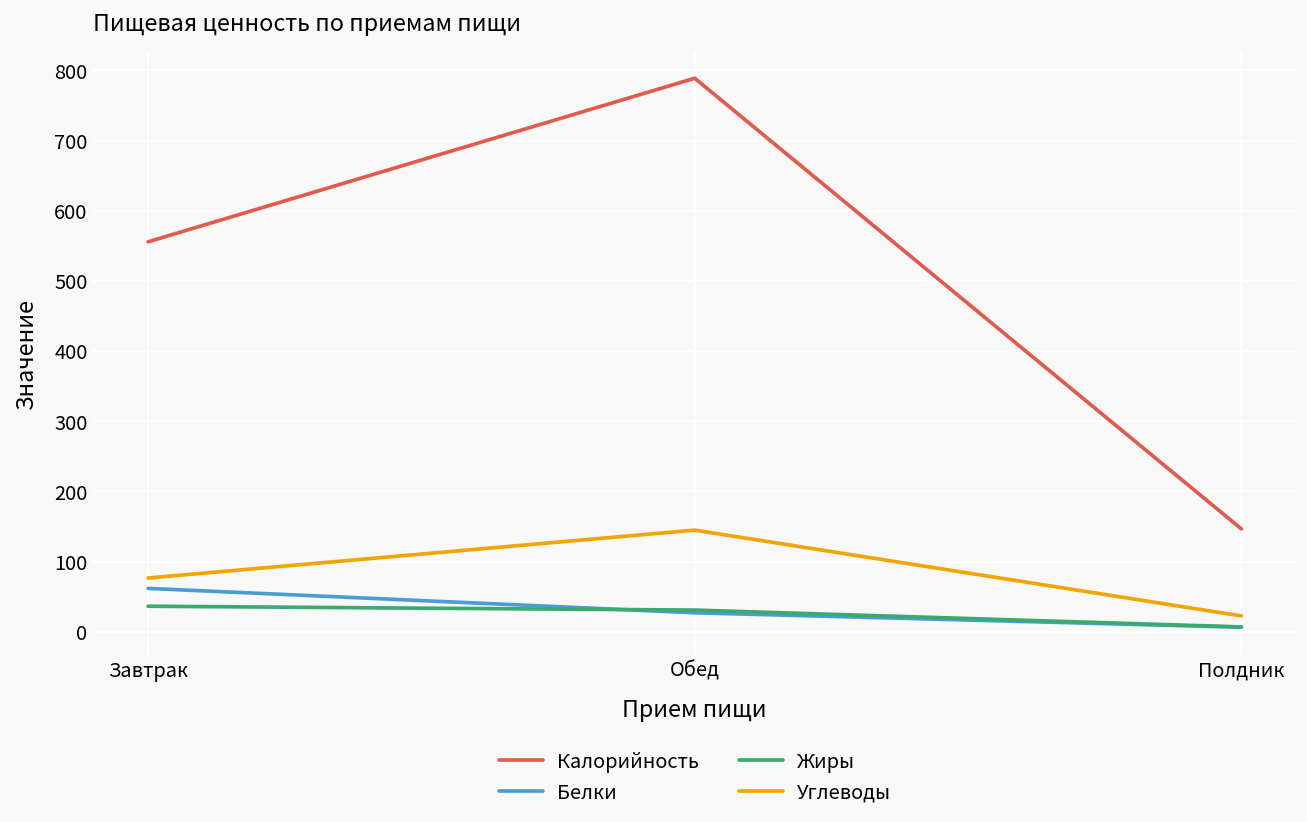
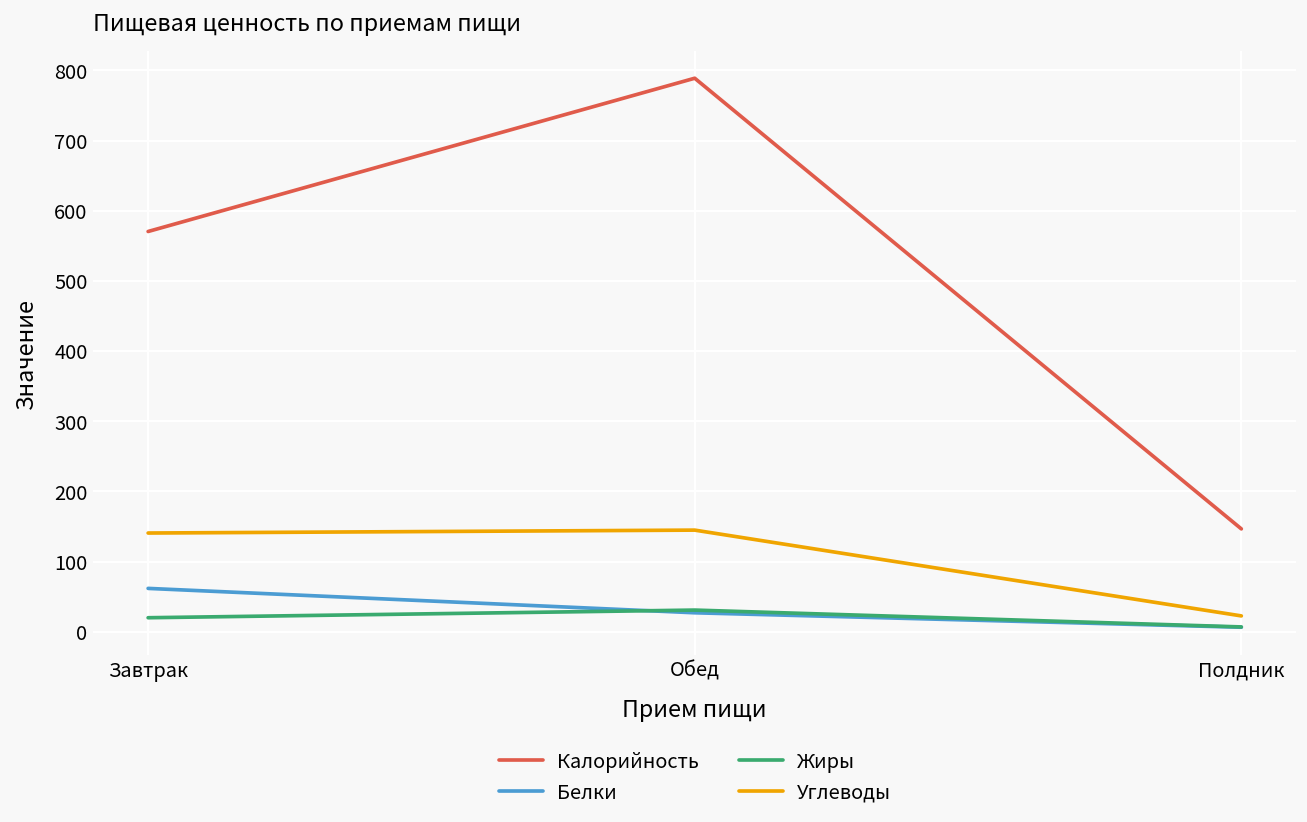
  {
    "Калорийность": {
-     "Завтрак": 560,
+     "Завтрак": 570,
      "Обед": 790,
      "Полдник": 150
    },
    "Белки": {
      "Завтрак": 60
    },
    "Жиры": {
-     "Завтрак": 40
+     "Завтрак": 20
    },
    "Углеводы": {
-     "Завтрак": 80,
+     "Завтрак": 140,
      "Обед": 140,
      "Полдник": 20
    }
  }
